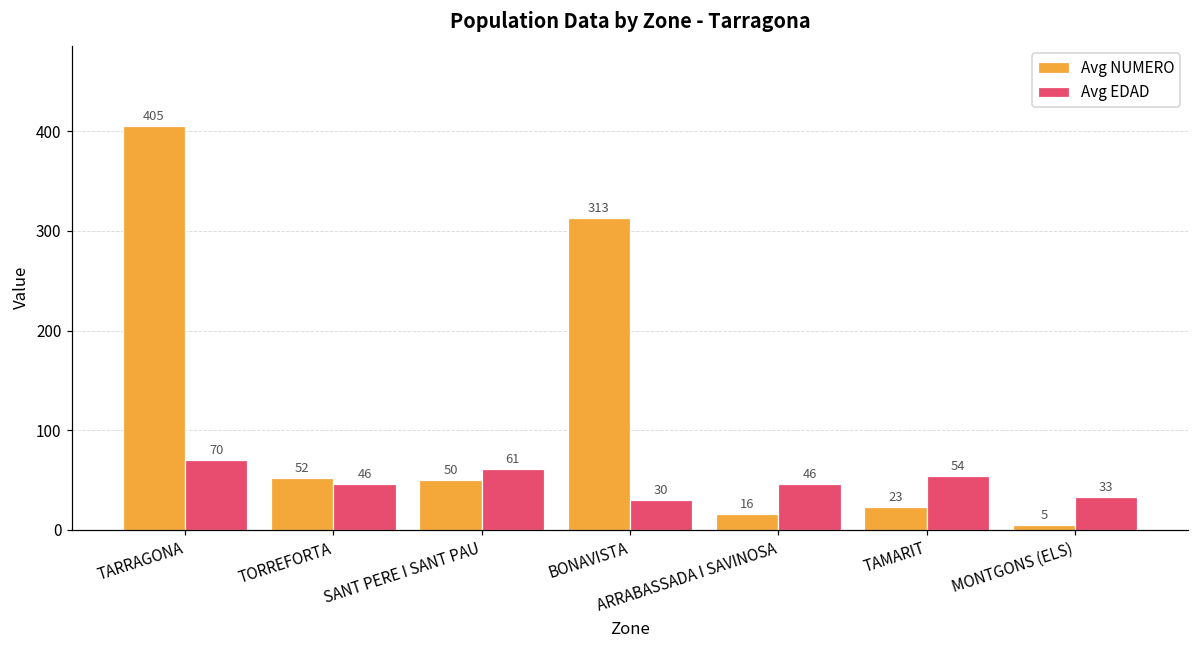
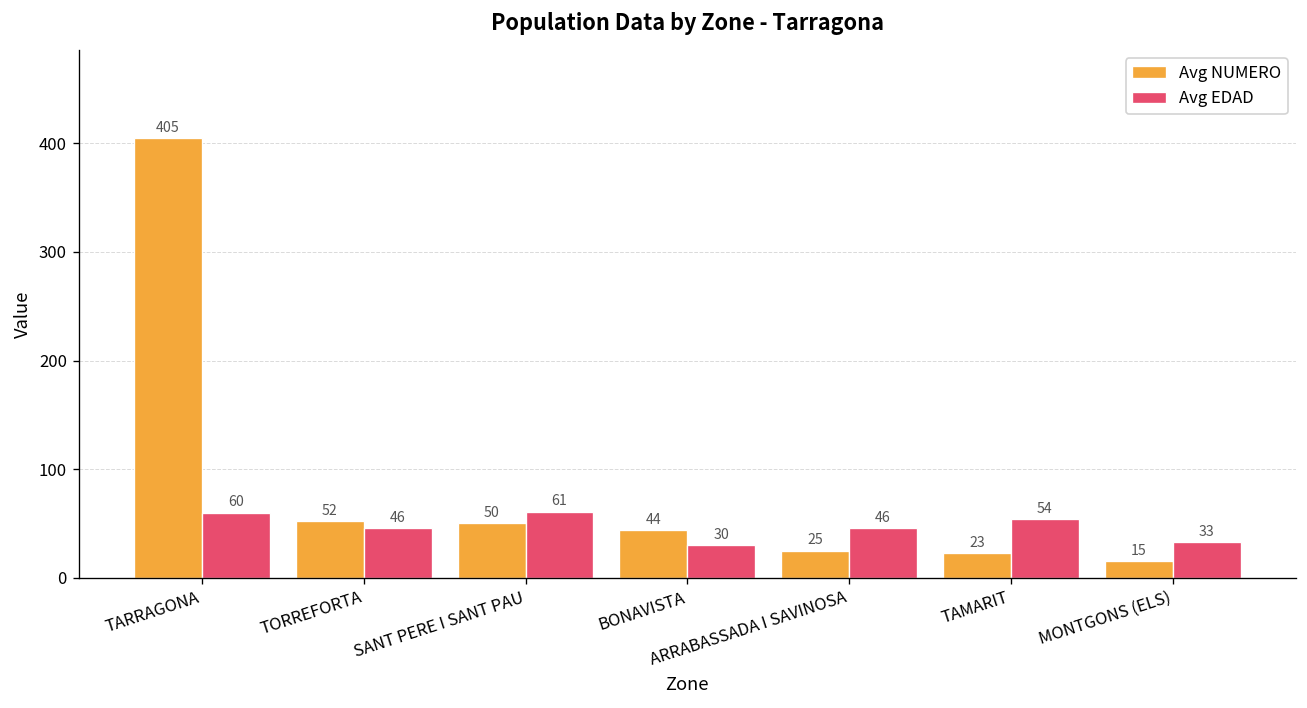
  {
    "Avg NUMERO": {
      "TARRAGONA": 405,
      "TORREFORTA": 52,
      "SANT PERE I SANT PAU": 50,
-     "BONAVISTA": 313,
-     "ARRABASSADA I SAVINOSA": 16,
+     "BONAVISTA": 44,
+     "ARRABASSADA I SAVINOSA": 25,
      "TAMARIT": 23,
-     "MONTGONS (ELS)": 5
+     "MONTGONS (ELS)": 15
    },
    "Avg EDAD": {
-     "TARRAGONA": 70,
+     "TARRAGONA": 60,
      "TORREFORTA": 46,
      "SANT PERE I SANT PAU": 61,
      "BONAVISTA": 30,
      "ARRABASSADA I SAVINOSA": 46,
      "TAMARIT": 54,
      "MONTGONS (ELS)": 33
    }
  }
